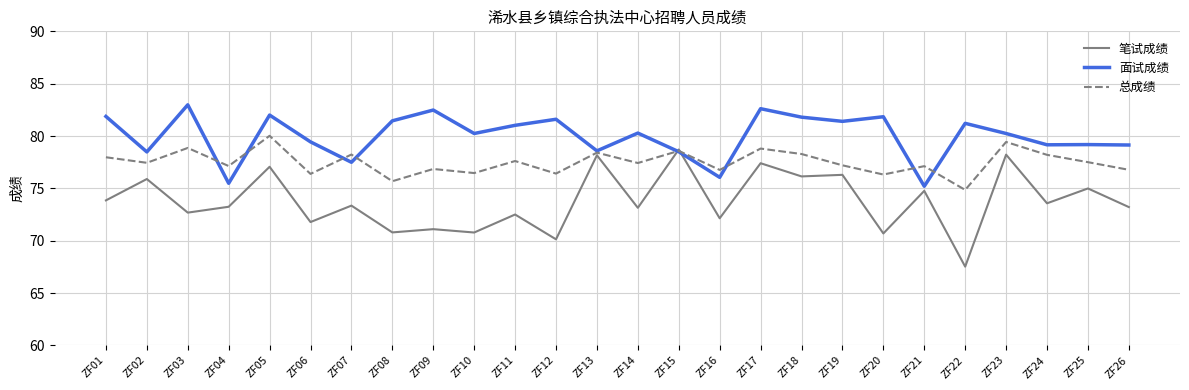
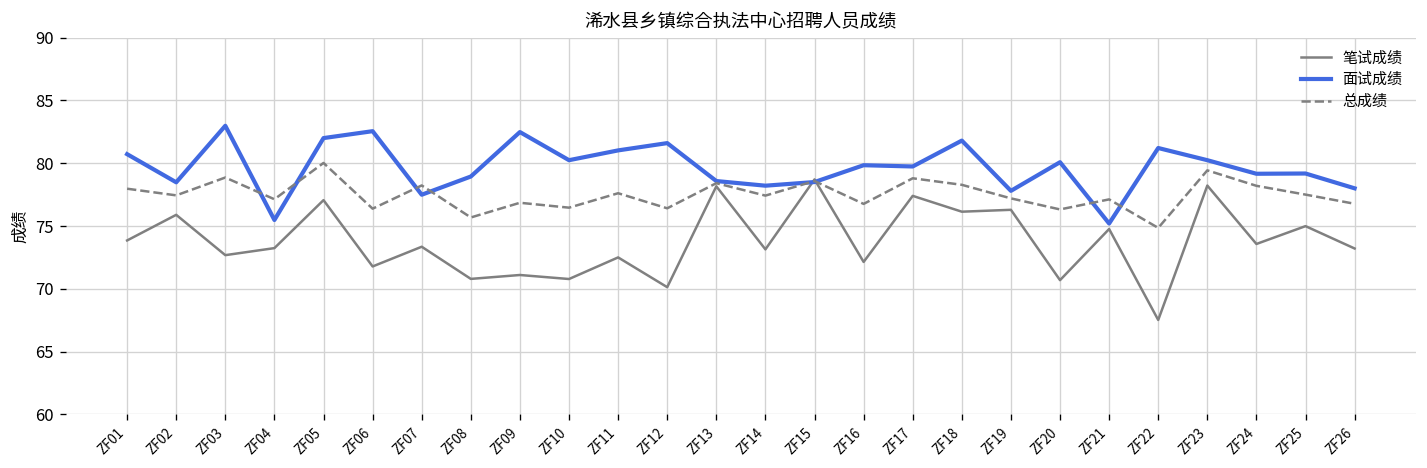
  {
    "面试成绩": {
-     "ZF01": 81.9,
+     "ZF01": 80.7,
      "ZF02": 78.5,
      "ZF03": 83.0,
      "ZF04": 75.5,
      "ZF05": 82.0,
-     "ZF06": 79.4,
+     "ZF06": 82.6,
      "ZF07": 77.5,
-     "ZF08": 81.5,
+     "ZF08": 78.9,
      "ZF09": 82.5,
      "ZF10": 80.2,
      "ZF11": 81.0,
      "ZF12": 81.6,
-     "ZF14": 80.3,
-     "ZF16": 76.1,
-     "ZF17": 82.6,
+     "ZF14": 78.2,
+     "ZF16": 79.8,
+     "ZF17": 79.7,
      "ZF18": 81.8,
-     "ZF19": 81.4,
-     "ZF20": 81.8,
+     "ZF19": 77.8,
+     "ZF20": 80.1,
      "ZF21": 75.2,
      "ZF22": 81.2,
      "ZF23": 80.2,
      "ZF24": 79.2,
      "ZF25": 79.2,
-     "ZF26": 79.1
+     "ZF26": 78.0
    }
  }
